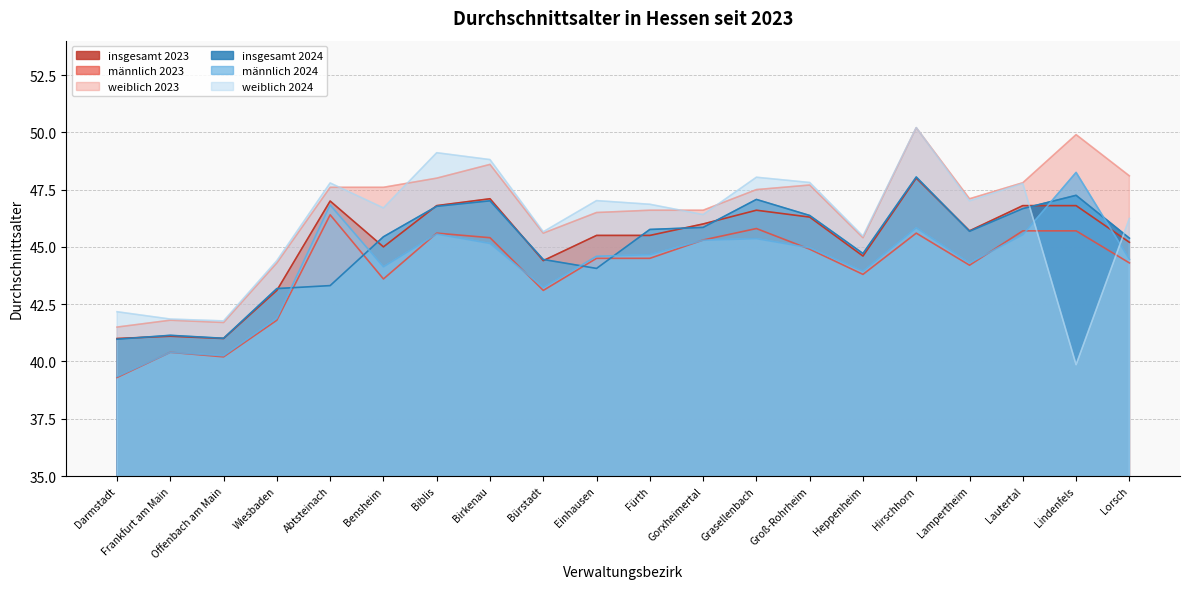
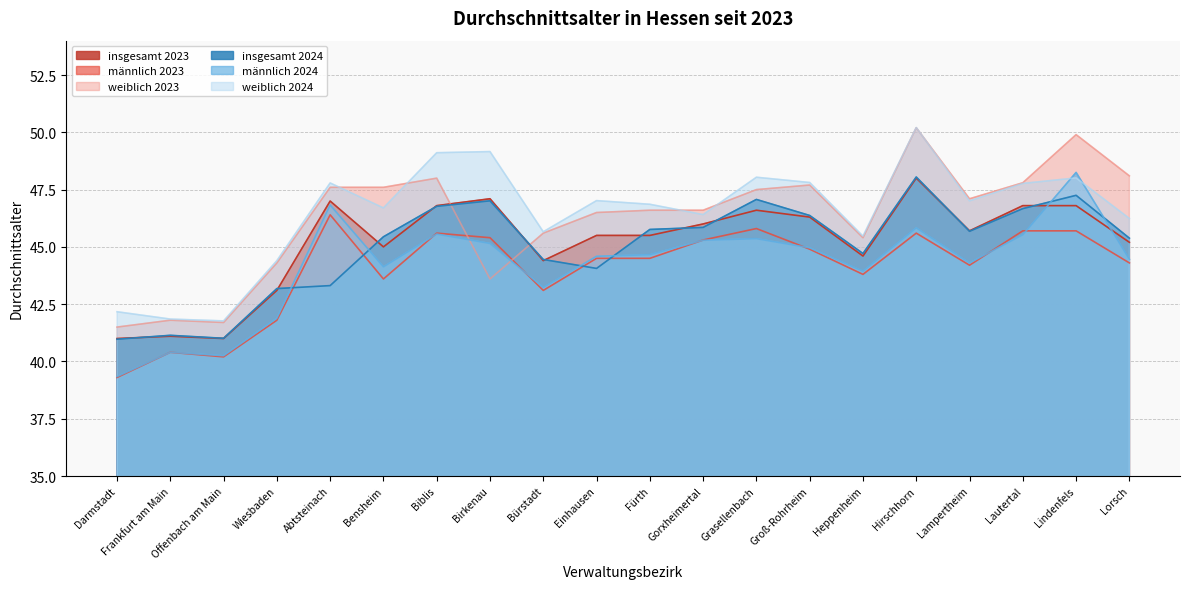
  {
    "weiblich 2023": {
      "Darmstadt": 41.5,
      "Abtsteinach": 47.6,
      "Bensheim": 47.6,
      "Biblis": 48.0,
-     "Birkenau": 48.6,
+     "Birkenau": 43.6,
      "Einhausen": 46.5,
      "Fürth": 46.6,
      "Gorxheimertal": 46.6,
      "Grasellenbach": 47.5,
      "Lindenfels": 49.9,
      "Lorsch": 48.1
    },
    "insgesamt 2024": {
      "Abtsteinach": 43.3,
      "Bensheim": 45.4,
      "Einhausen": 44.1,
      "Fürth": 45.8,
      "Gorxheimertal": 45.9,
      "Grasellenbach": 47.1,
      "Lautertal": 46.7,
      "Lindenfels": 47.3,
      "Lorsch": 45.4
    },
    "männlich 2024": {
      "Abtsteinach": 46.8,
      "Bensheim": 44.1,
      "Birkenau": 45.2,
      "Bürstadt": 43.2,
      "Fürth": 44.7,
      "Grasellenbach": 45.4,
      "Heppenheim": 43.9,
      "Hirschhorn": 45.8,
      "Lautertal": 45.5,
      "Lindenfels": 48.3,
      "Lorsch": 44.5
    },
    "weiblich 2024": {
      "Darmstadt": 42.2,
      "Abtsteinach": 47.8,
      "Bensheim": 46.7,
      "Biblis": 49.1,
-     "Birkenau": 48.8,
+     "Birkenau": 49.2,
      "Einhausen": 47.0,
      "Fürth": 46.9,
      "Gorxheimertal": 46.4,
      "Grasellenbach": 48.0,
-     "Lindenfels": 39.9,
+     "Lindenfels": 48.0,
      "Lorsch": 46.2
    }
  }
